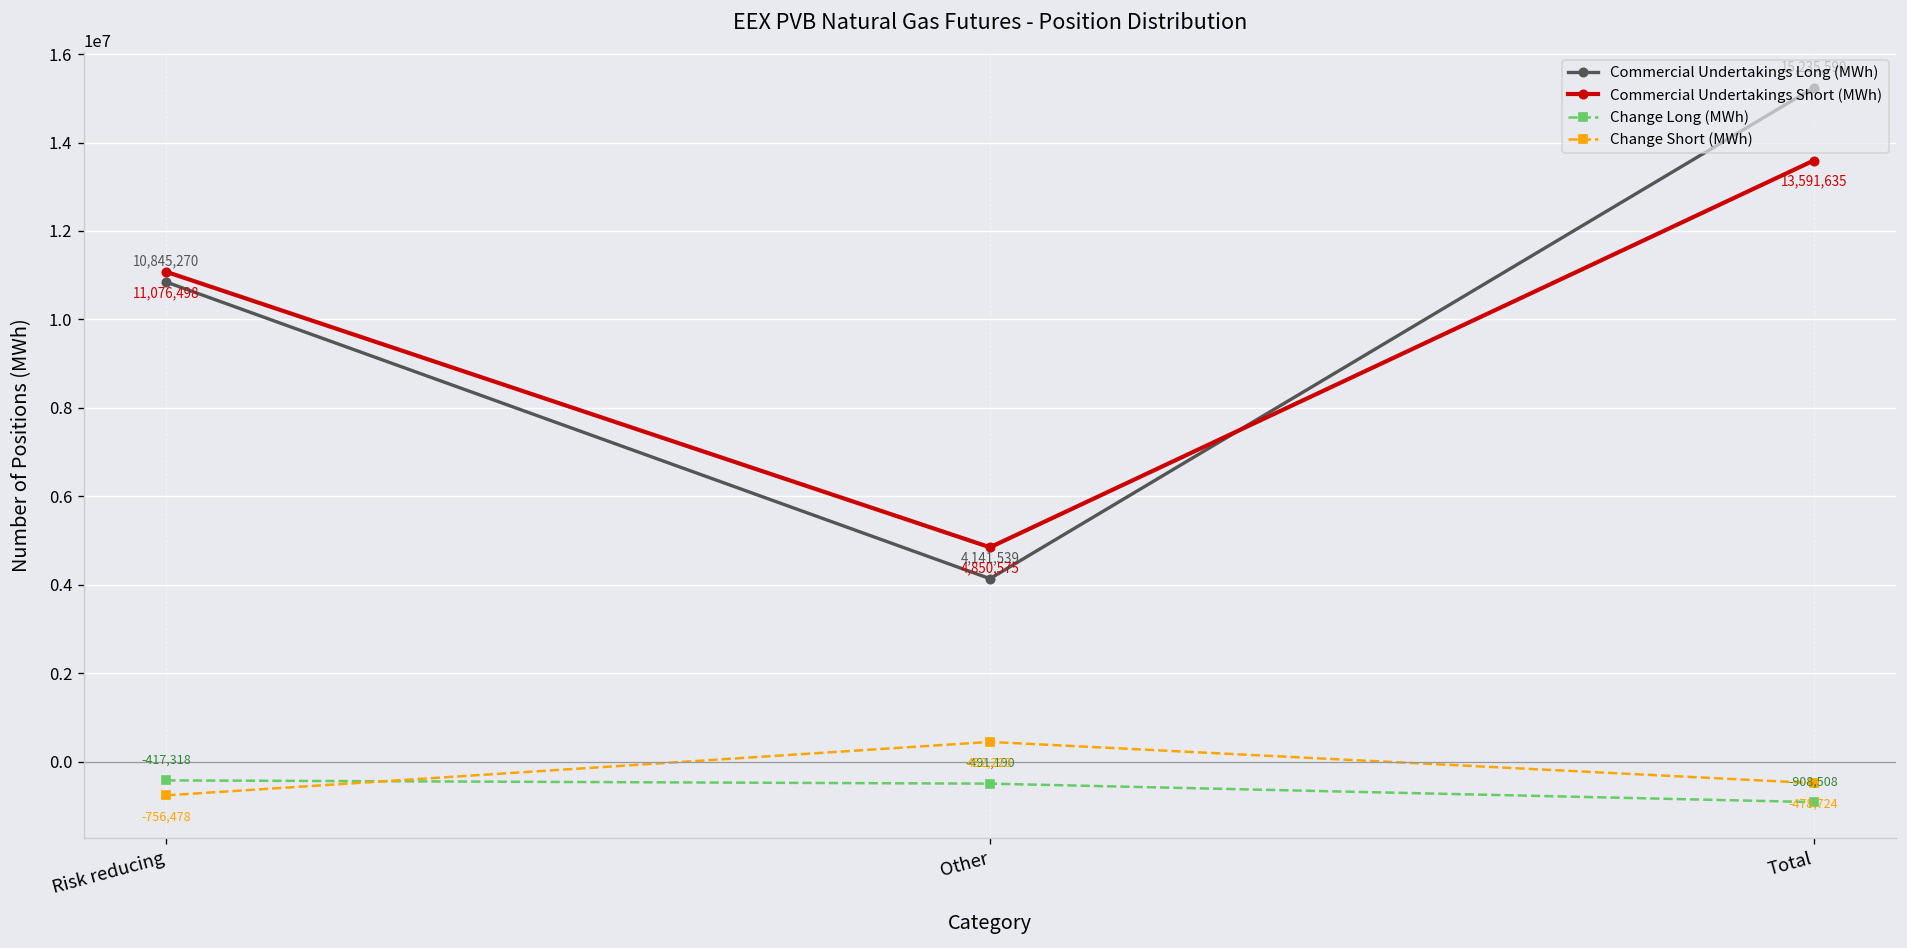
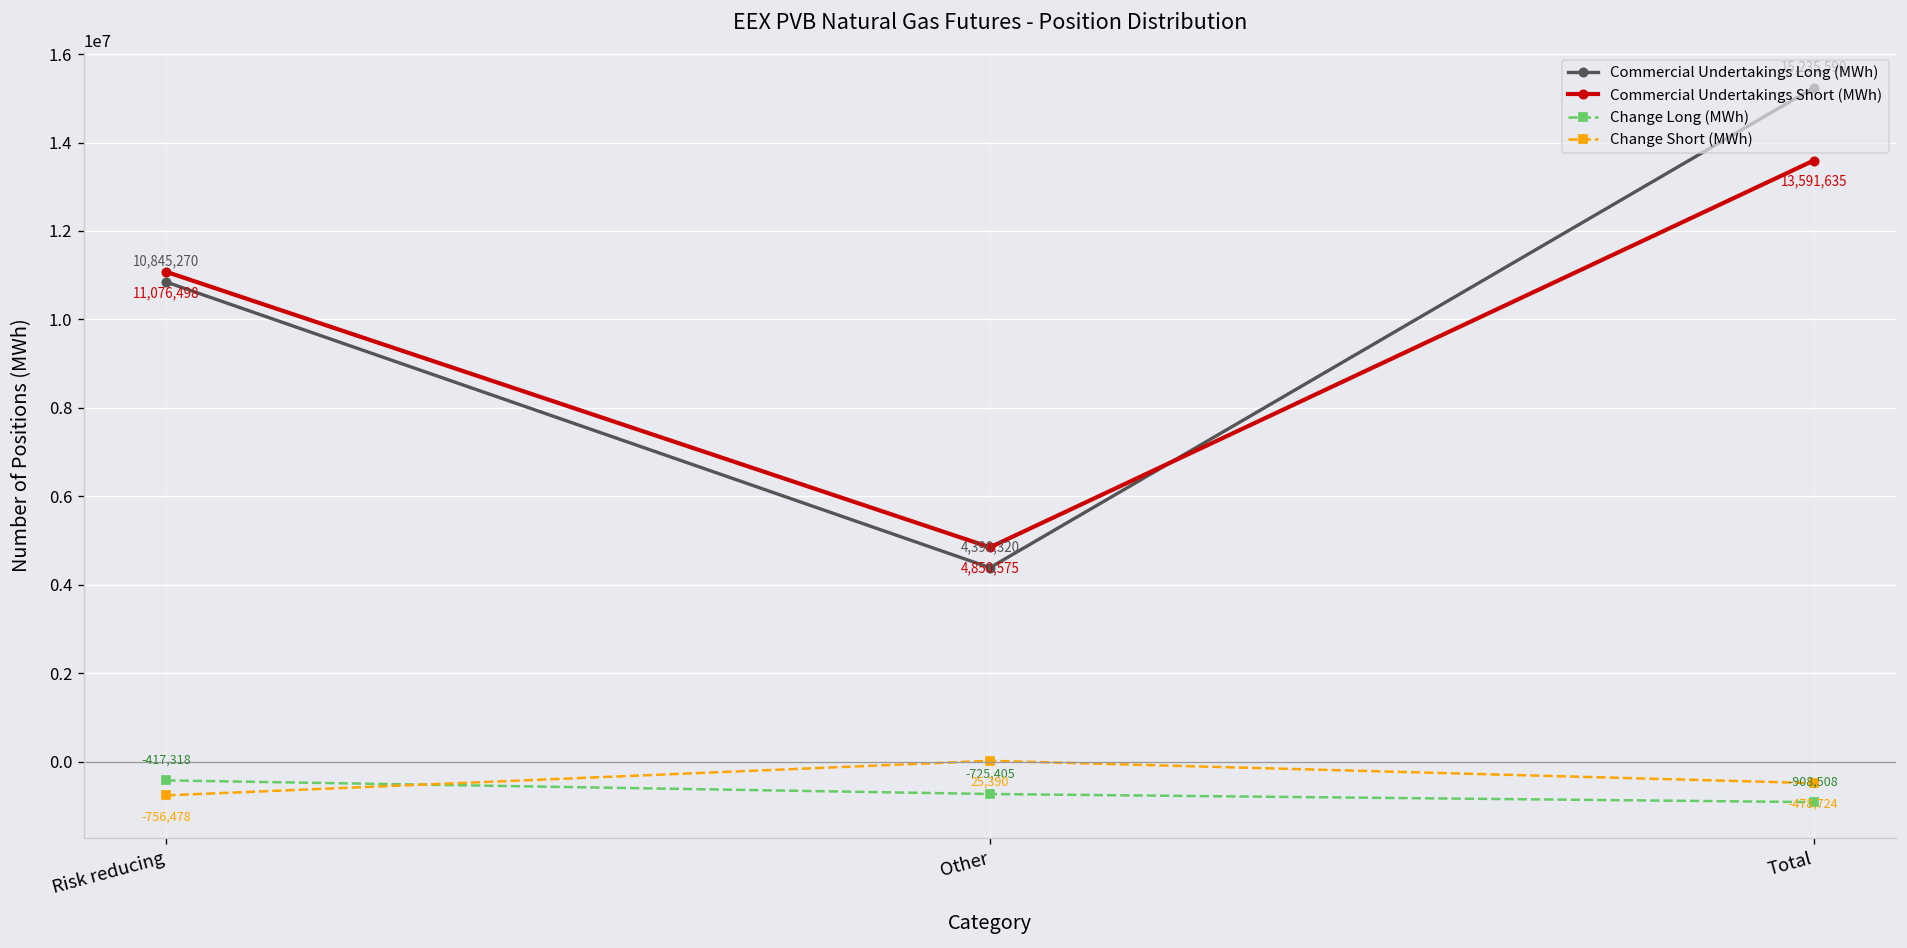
  {
    "Commercial Undertakings Long (MWh)": {
      "Risk reducing": "10,845,270",
-     "Other": "4,141,539"
+     "Other": "4,390,320"
    },
    "Commercial Undertakings Short (MWh)": {
      "Risk reducing": "11,076,498",
      "Other": "4,850,575",
      "Total": "13,591,635"
    },
    "Change Long (MWh)": {
      "Risk reducing": "-417,318",
-     "Other": "-491,190"
+     "Other": "-725,405"
    },
    "Change Short (MWh)": {
      "Risk reducing": "-756,478",
-     "Other": "452,223"
+     "Other": "25,390"
    }
  }
